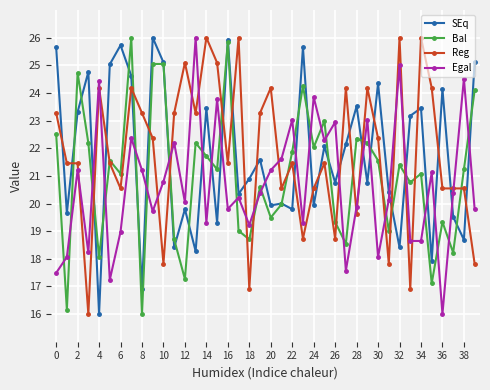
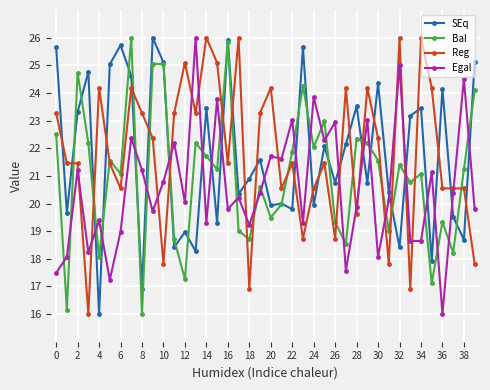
  {
    "SEq": {
      "0": 25.7,
      "2": 23.3,
      "4": 16.0,
      "6": 25.7,
      "8": 16.9,
-     "12": 19.8,
+     "12": 19.0,
      "14": 23.4,
      "18": 20.9,
      "20": 19.9,
      "22": 19.8,
      "24": 19.9,
      "26": 20.8,
      "28": 23.5,
      "30": 24.3,
      "32": 18.4,
      "34": 23.4,
      "36": 24.1,
      "38": 18.7
    },
    "Bal": {
      "0": 22.5,
      "2": 24.7,
      "4": 18.1,
      "6": 21.1,
      "8": 16.0,
      "12": 17.3,
      "14": 21.7,
      "18": 18.7,
      "20": 19.5,
      "22": 21.9,
      "24": 22.0,
      "26": 19.3,
      "28": 22.3,
      "30": 21.6,
      "32": 21.4,
      "34": 21.1,
      "36": 19.3,
      "38": 21.2
    },
    "Reg": {
      "0": 23.3,
      "2": 21.5,
      "4": 24.2,
      "6": 20.5,
      "8": 23.3,
      "10": 17.8,
      "12": 25.1,
      "14": 26.0,
      "16": 21.5,
      "18": 16.9,
      "20": 24.2,
      "22": 21.5,
      "24": 20.5,
      "26": 18.7,
      "28": 19.6,
      "30": 22.4,
      "32": 26.0,
      "36": 20.5,
      "38": 20.5
    },
    "Egal": {
      "0": 17.5,
      "2": 21.2,
-     "4": 24.4,
+     "4": 19.4,
      "6": 19.0,
      "8": 21.2,
      "10": 20.8,
      "12": 20.0,
      "14": 19.3,
      "16": 19.8,
      "18": 19.2,
-     "20": 21.2,
+     "20": 21.7,
      "22": 23.0,
      "24": 23.9,
      "26": 22.9,
      "28": 19.9,
      "30": 18.1,
      "32": 25.0,
      "34": 18.6,
      "36": 16.0,
      "38": 24.5
    }
  }
